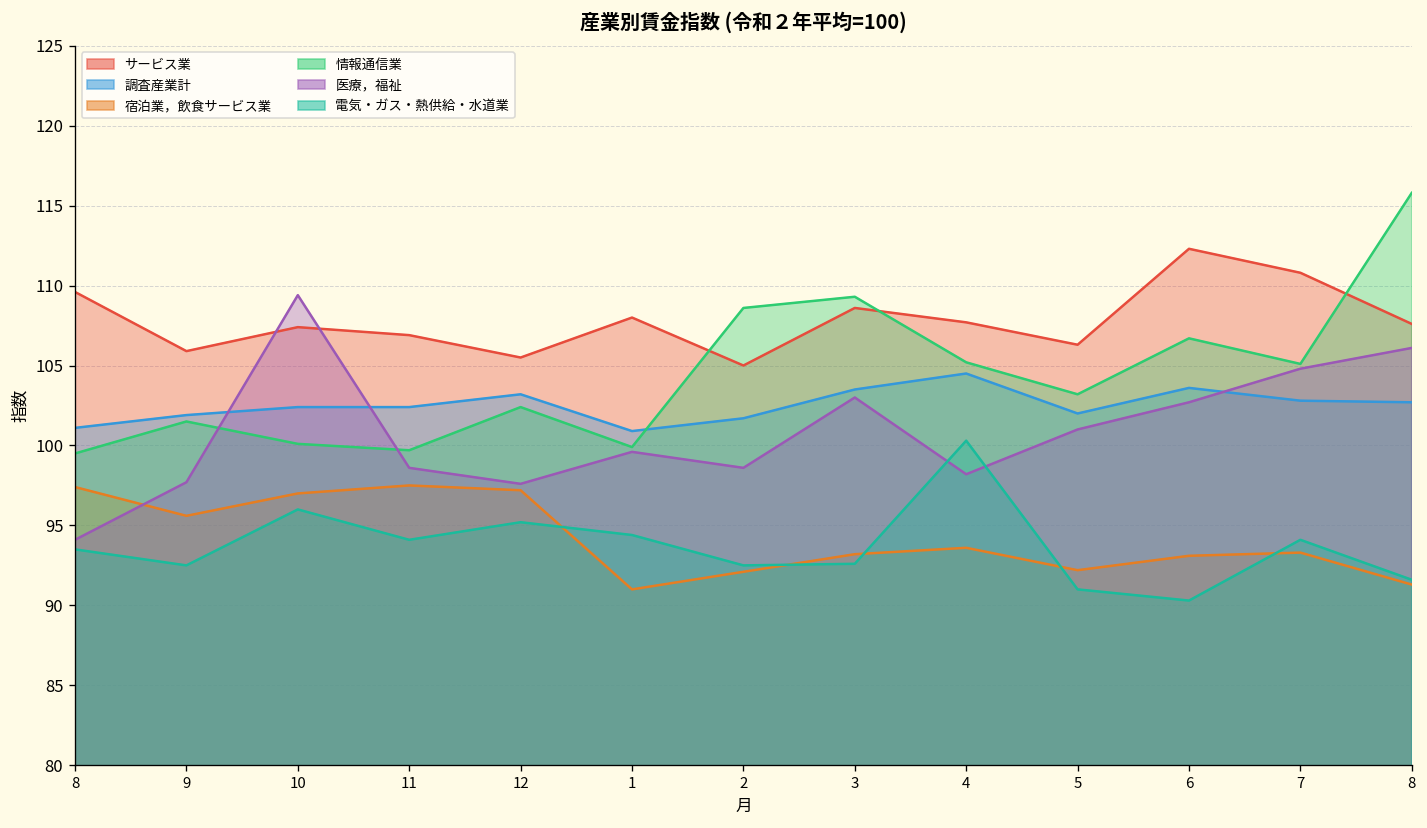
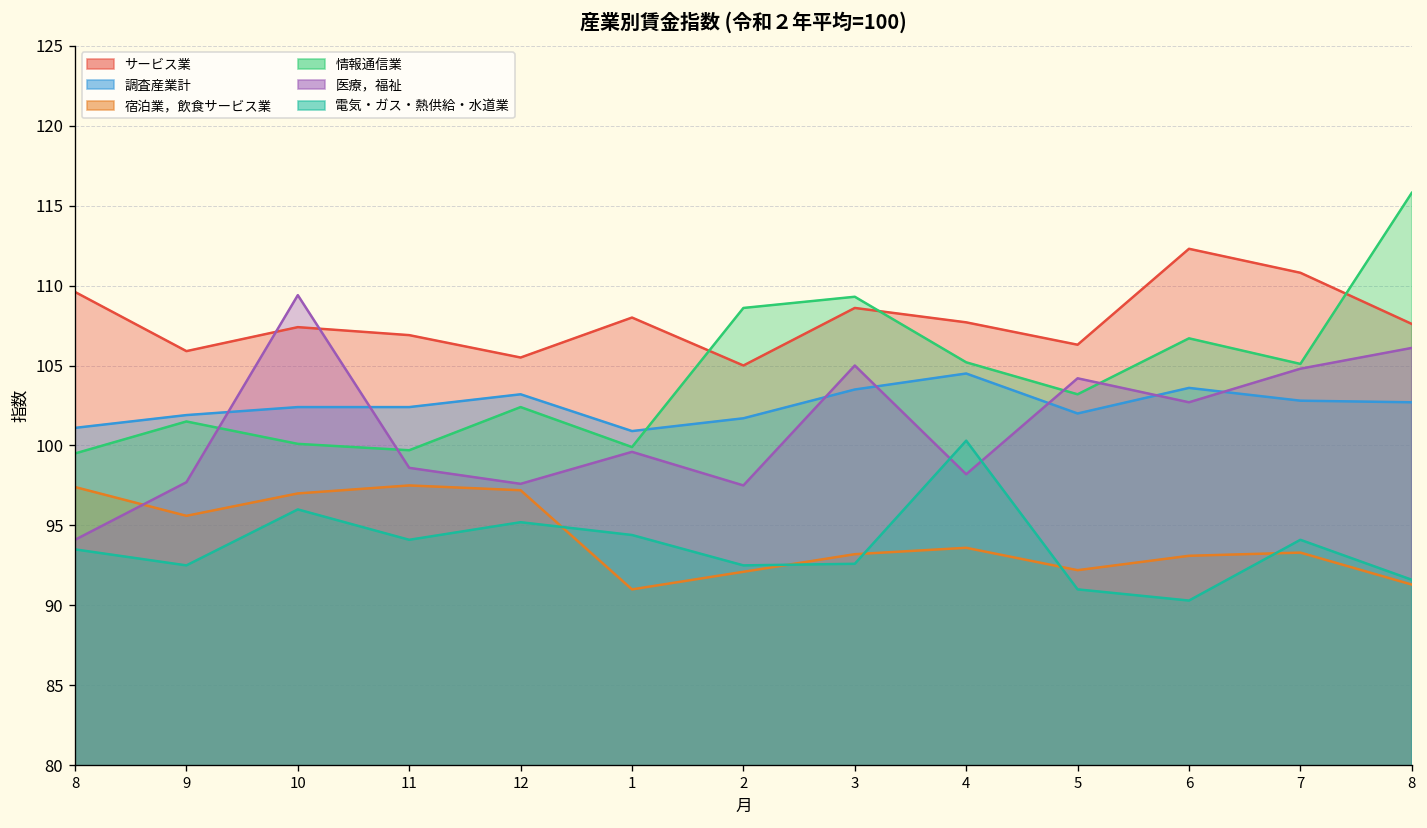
  {
    "医療，福祉": {
      "9": 97.7,
      "10": 109.4,
      "11": 98.6,
      "12": 97.6,
      "1": 99.6,
-     "2": 98.6,
-     "3": 103,
+     "2": 97.5,
+     "3": 105,
      "4": 98.2,
-     "5": 101.0,
+     "5": 104.2,
      "6": 102.7,
      "7": 104.8
    }
  }
